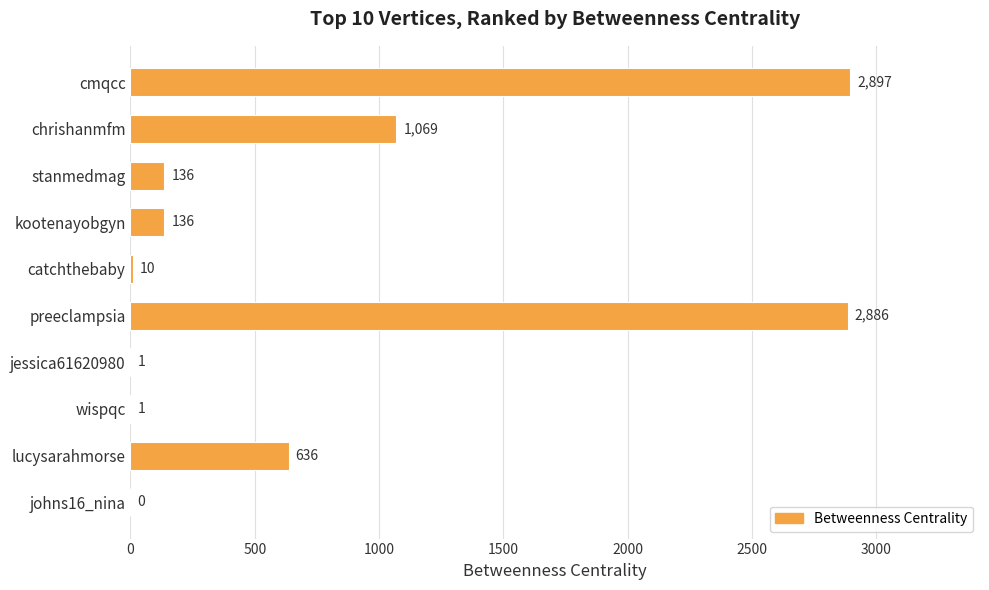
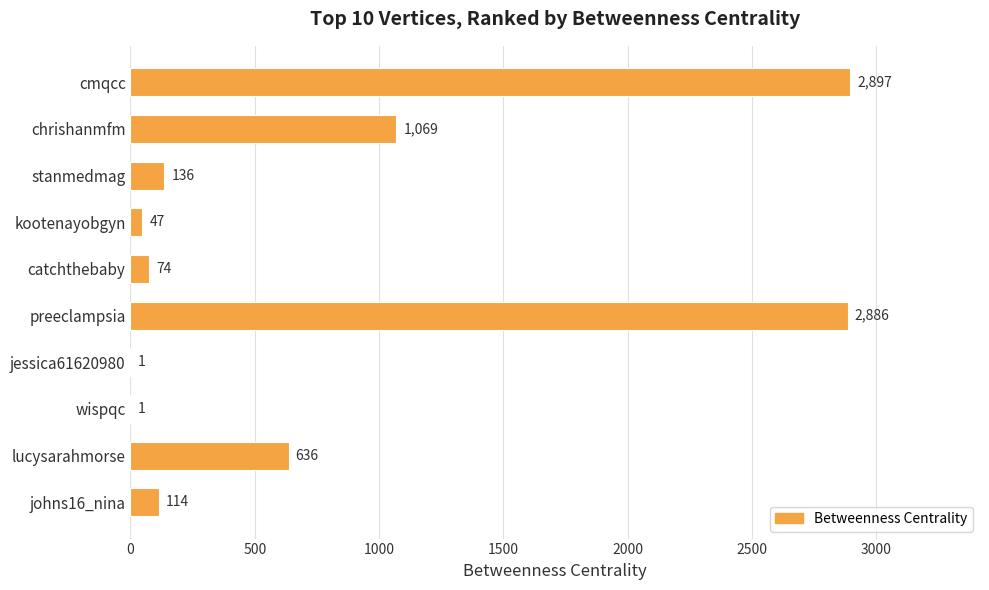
  {
    "cmqcc": "2,897",
    "chrishanmfm": "1,069",
    "stanmedmag": "136",
-   "kootenayobgyn": "136",
-   "catchthebaby": "10",
+   "kootenayobgyn": "47",
+   "catchthebaby": "74",
    "preeclampsia": "2,886",
    "jessica61620980": "1",
    "wispqc": "1",
    "lucysarahmorse": "636",
-   "johns16_nina": "0"
+   "johns16_nina": "114"
  }
